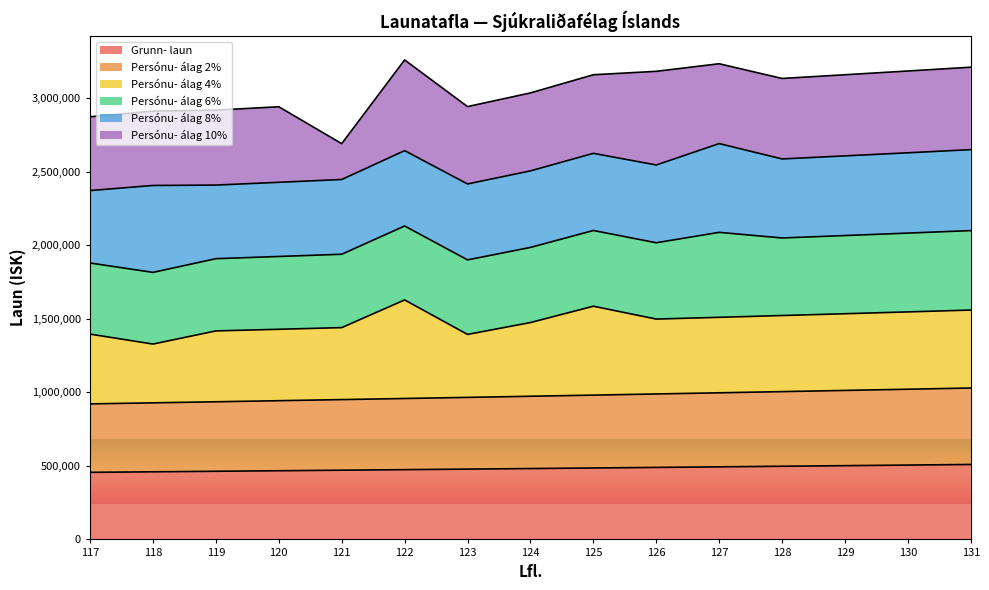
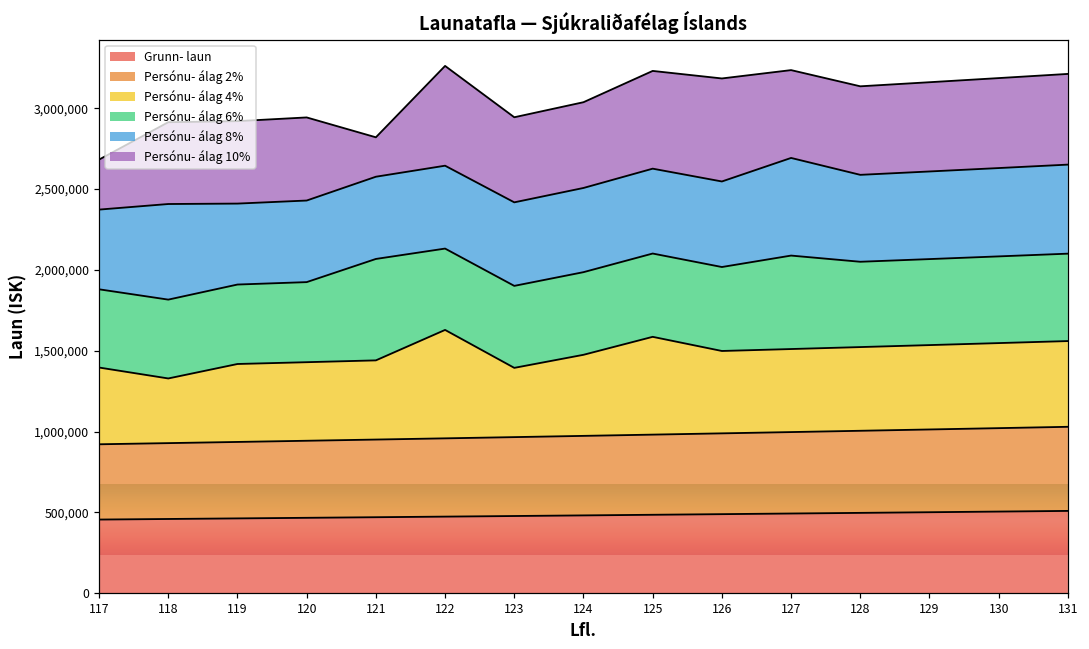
  {
    "Persónu- álag 4%": {
      "117": "470,000",
      "118": "400,000",
      "119": "480,000",
      "120": "490,000",
      "121": "490,000",
      "122": "670,000",
      "123": "430,000",
      "124": "500,000",
      "125": "600,000",
      "126": "510,000",
      "127": "510,000",
      "128": "520,000",
      "129": "520,000",
      "130": "530,000",
      "131": "530,000"
    },
    "Persónu- álag 6%": {
      "117": "480,000",
      "118": "490,000",
      "119": "490,000",
      "120": "500,000",
-     "121": "500,000",
+     "121": "630,000",
      "122": "500,000",
      "123": "510,000",
      "124": "510,000",
      "125": "520,000",
      "126": "520,000",
      "127": "580,000",
      "128": "530,000",
      "129": "530,000",
      "130": "540,000",
      "131": "540,000"
    },
    "Persónu- álag 8%": {
      "117": "490,000",
      "118": "590,000",
      "119": "500,000",
      "120": "500,000",
      "121": "510,000",
      "122": "510,000",
      "123": "520,000",
      "124": "520,000",
      "125": "520,000",
      "126": "530,000",
      "127": "600,000",
      "128": "540,000",
      "129": "540,000",
      "130": "550,000",
      "131": "550,000"
    },
    "Persónu- álag 10%": {
-     "117": "500,000",
+     "117": "310,000",
      "120": "510,000",
      "121": "240,000",
      "122": "620,000",
      "123": "530,000",
      "124": "530,000",
-     "125": "530,000",
+     "125": "600,000",
      "126": "640,000",
      "127": "540,000",
      "128": "550,000",
      "129": "550,000",
      "130": "560,000",
      "131": "560,000"
    }
  }
